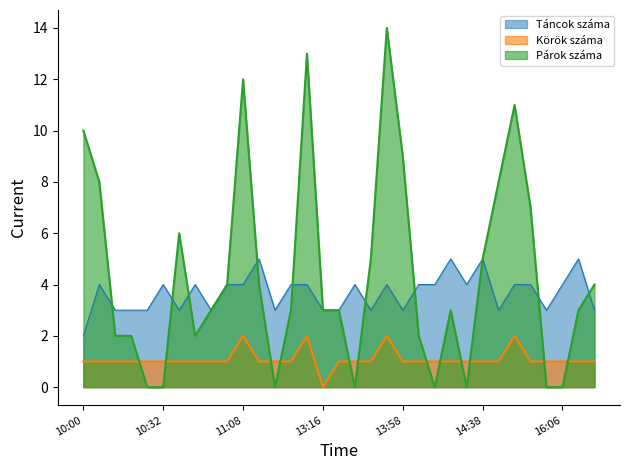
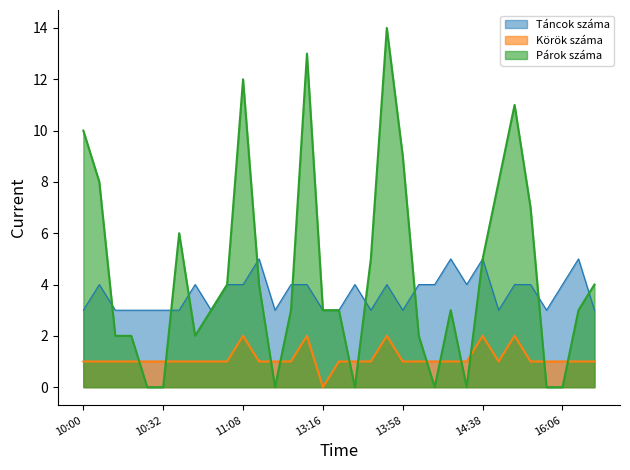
  {
    "Táncok száma": {
-     "10:00": 2,
-     "10:32": 4,
+     "10:00": 3,
+     "10:32": 3,
      "11:08": 4,
      "13:58": 3,
      "16:06": 4
    },
    "Körök száma": {
      "10:00": 1,
      "10:32": 1,
      "11:08": 2,
      "13:16": 0,
      "13:58": 1,
-     "14:38": 1,
+     "14:38": 2,
      "16:06": 1
    },
    "Párok száma": {
      "10:00": 10,
      "10:32": 0,
      "11:08": 12,
      "13:58": 9,
      "16:06": 0
    }
  }
